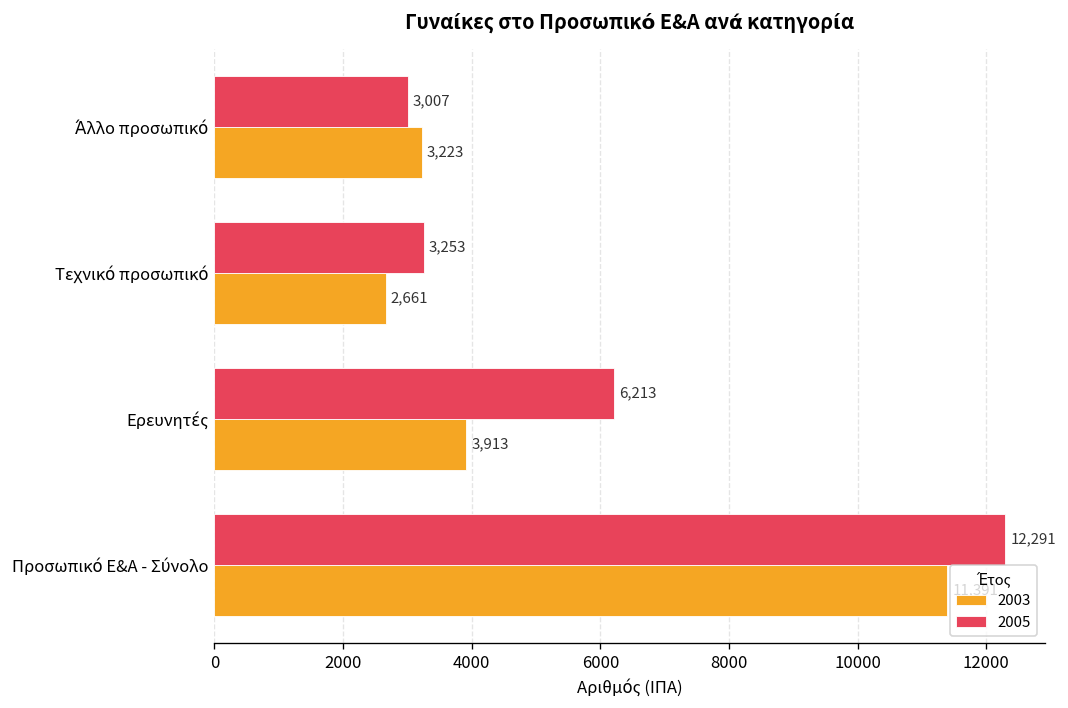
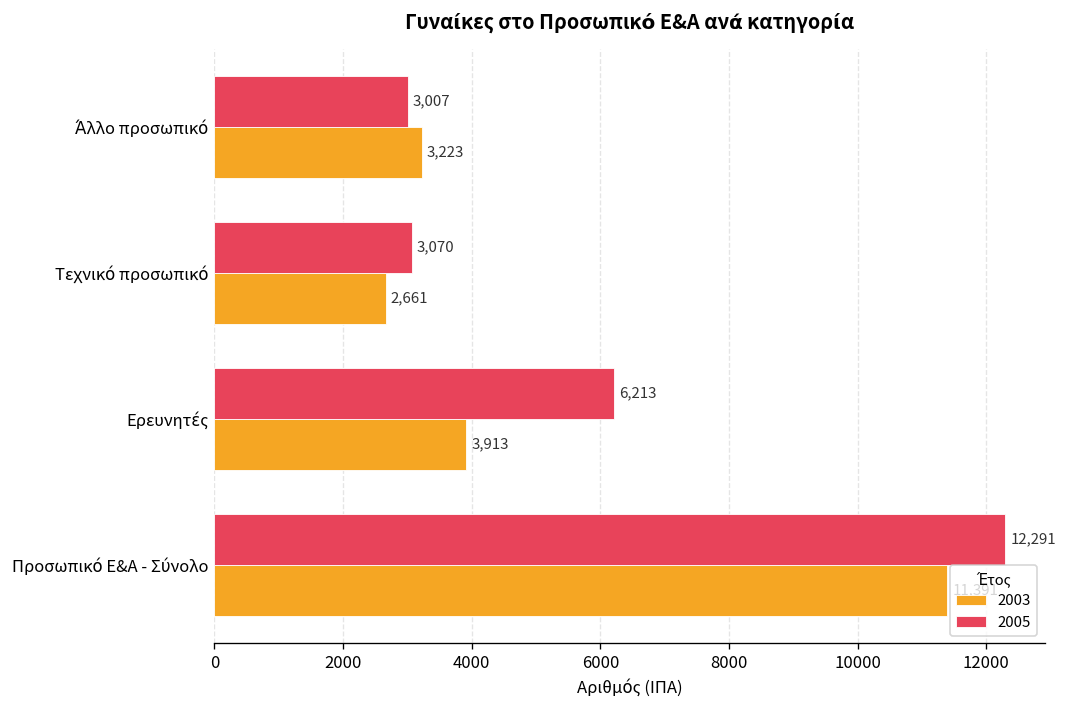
  {
    "2003": {
      "Άλλο προσωπικό": "3,223",
      "Τεχνικό προσωπικό": "2,661",
      "Ερευνητές": "3,913"
    },
    "2005": {
      "Άλλο προσωπικό": "3,007",
-     "Τεχνικό προσωπικό": "3,253",
+     "Τεχνικό προσωπικό": "3,070",
      "Ερευνητές": "6,213",
      "Προσωπικό Ε&Α - Σύνολο": "12,291"
    }
  }
